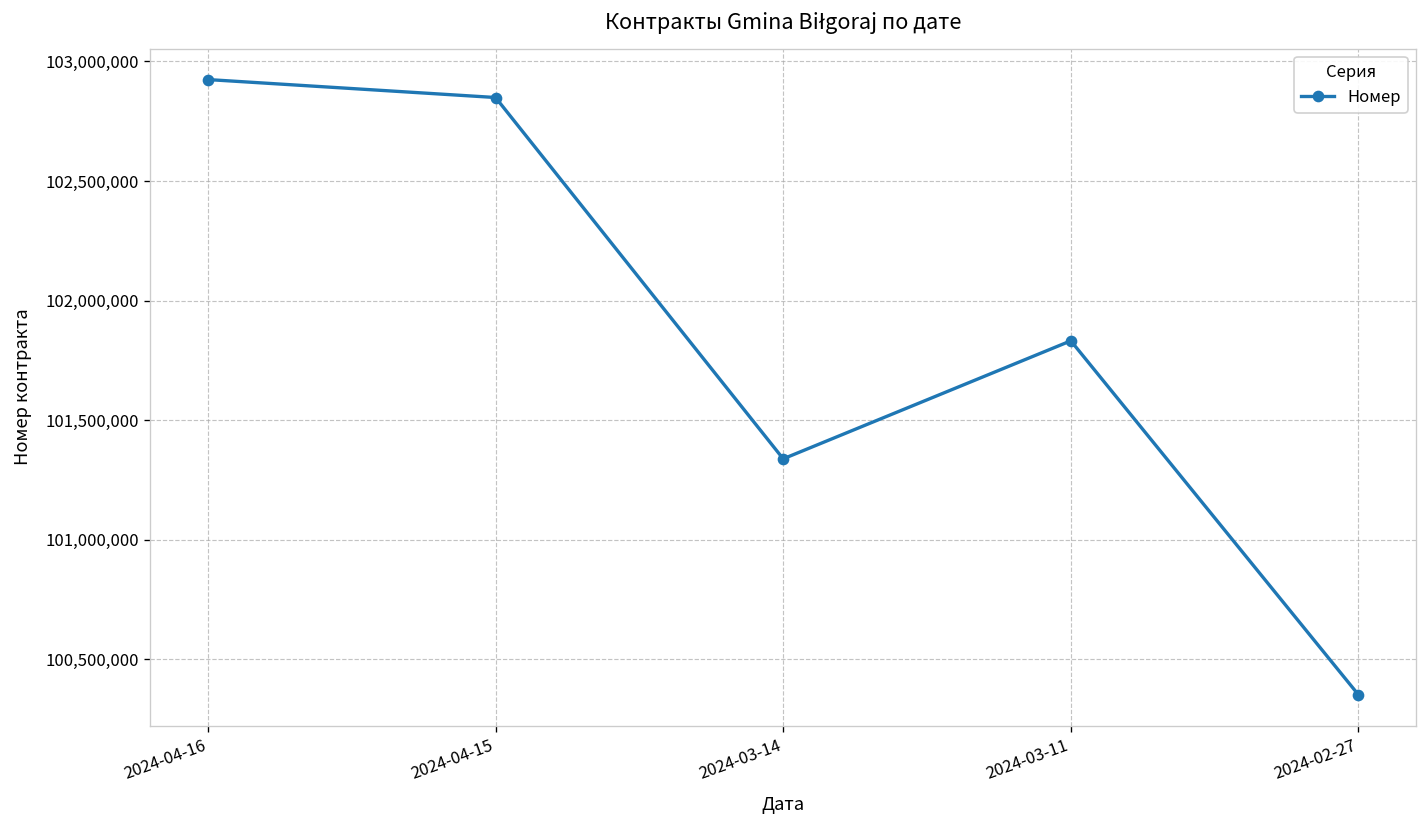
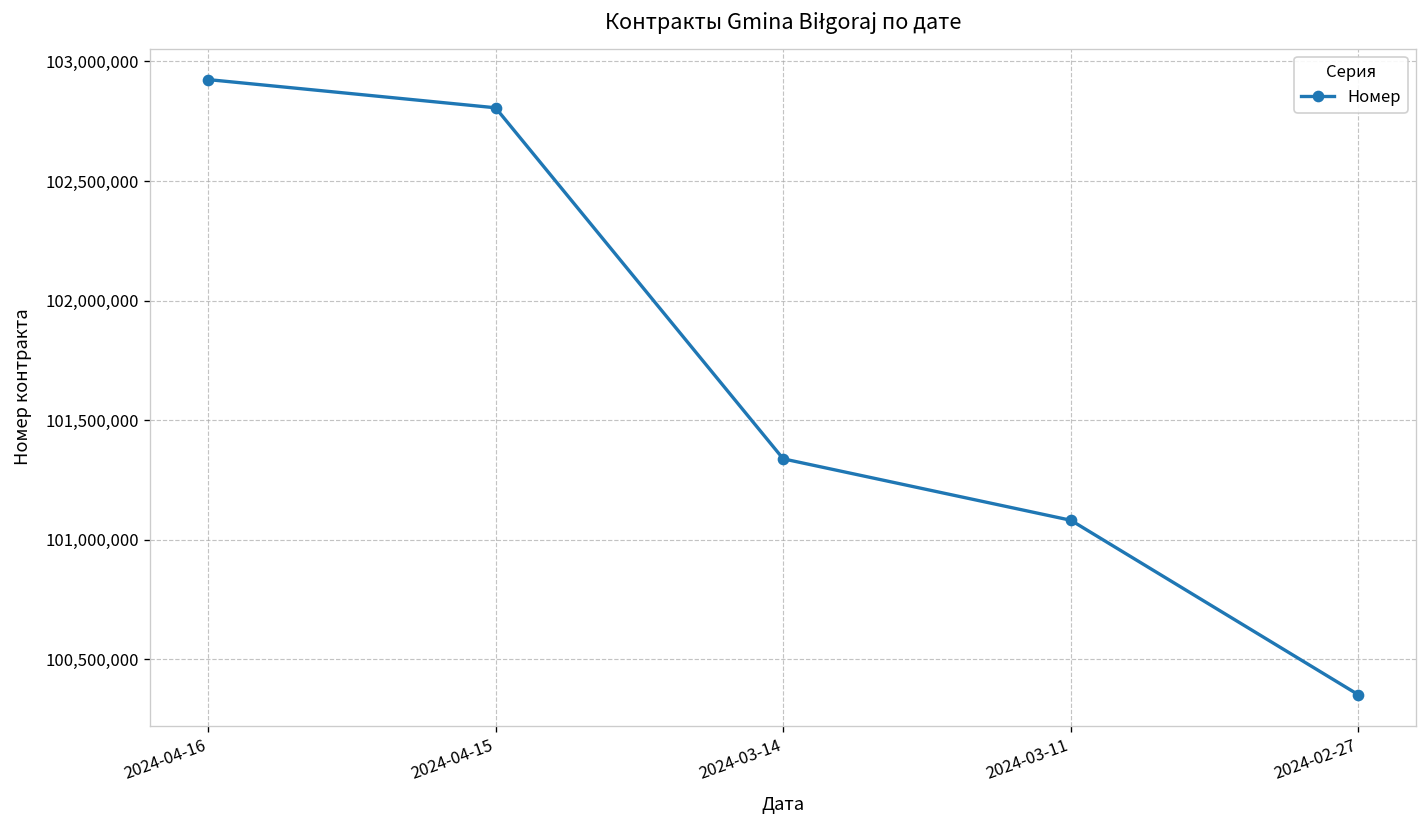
  {
    "2024-04-16": "102,920,000",
-   "2024-04-15": "102,850,000",
+   "2024-04-15": "102,810,000",
    "2024-03-14": "101,340,000",
-   "2024-03-11": "101,830,000",
+   "2024-03-11": "101,080,000",
    "2024-02-27": "100,350,000"
  }
